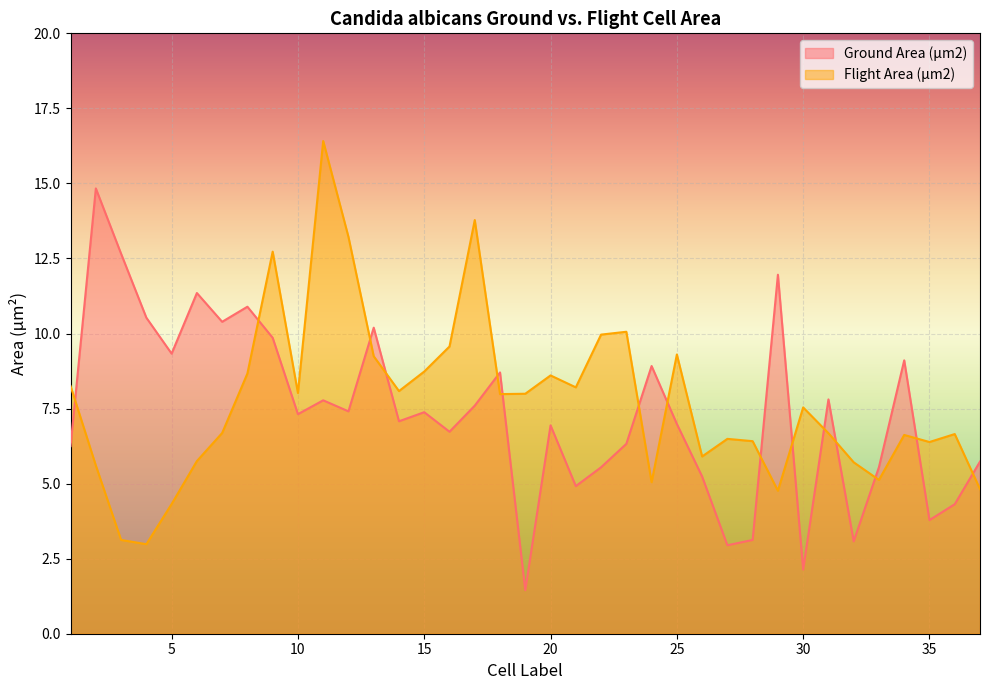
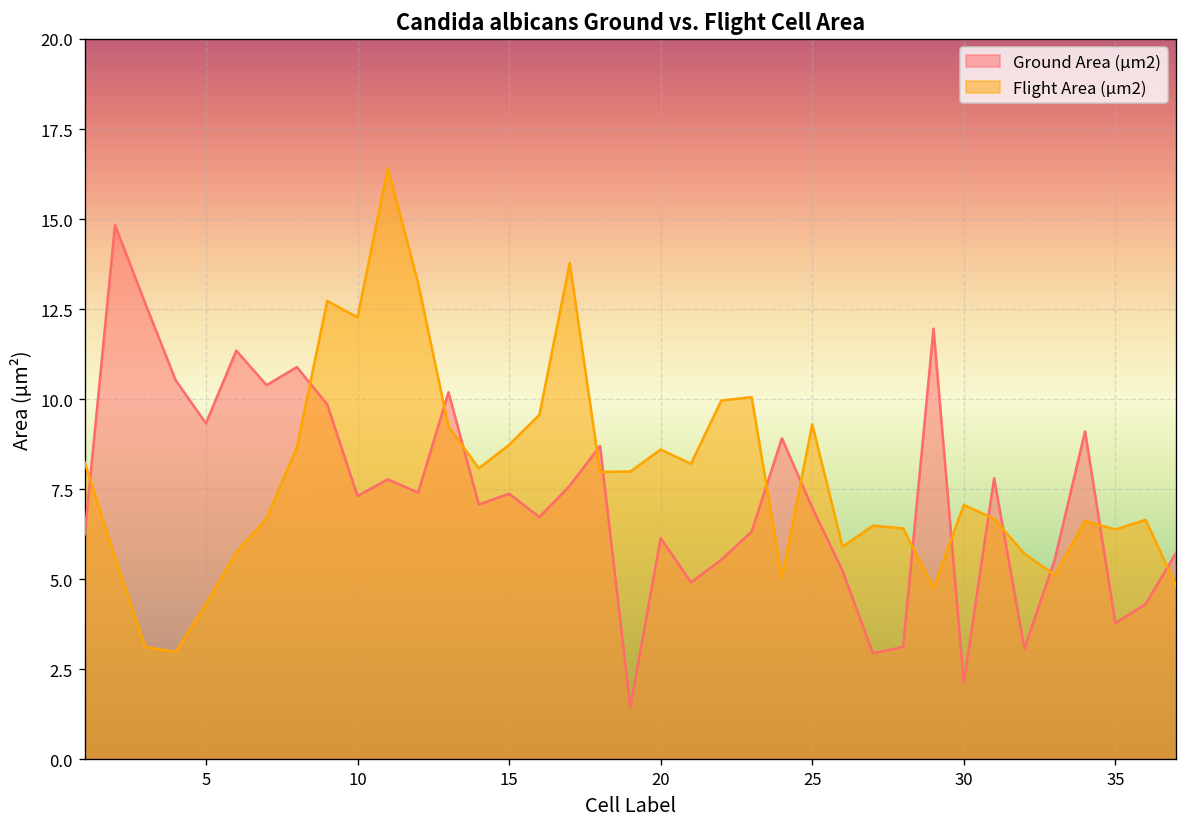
  {
    "Ground Area (µm2)": {
      "5": 9.3,
      "10": 7.3,
      "15": 7.4,
-     "20": 6.9,
+     "20": 6.1,
      "25": 7.0,
      "30": 2.1,
      "35": 3.8
    },
    "Flight Area (µm2)": {
      "5": 4.3,
-     "10": 8.0,
+     "10": 12.3,
      "15": 8.7,
      "20": 8.6,
      "25": 9.3,
-     "30": 7.5,
+     "30": 7.1,
      "35": 6.4
    }
  }
